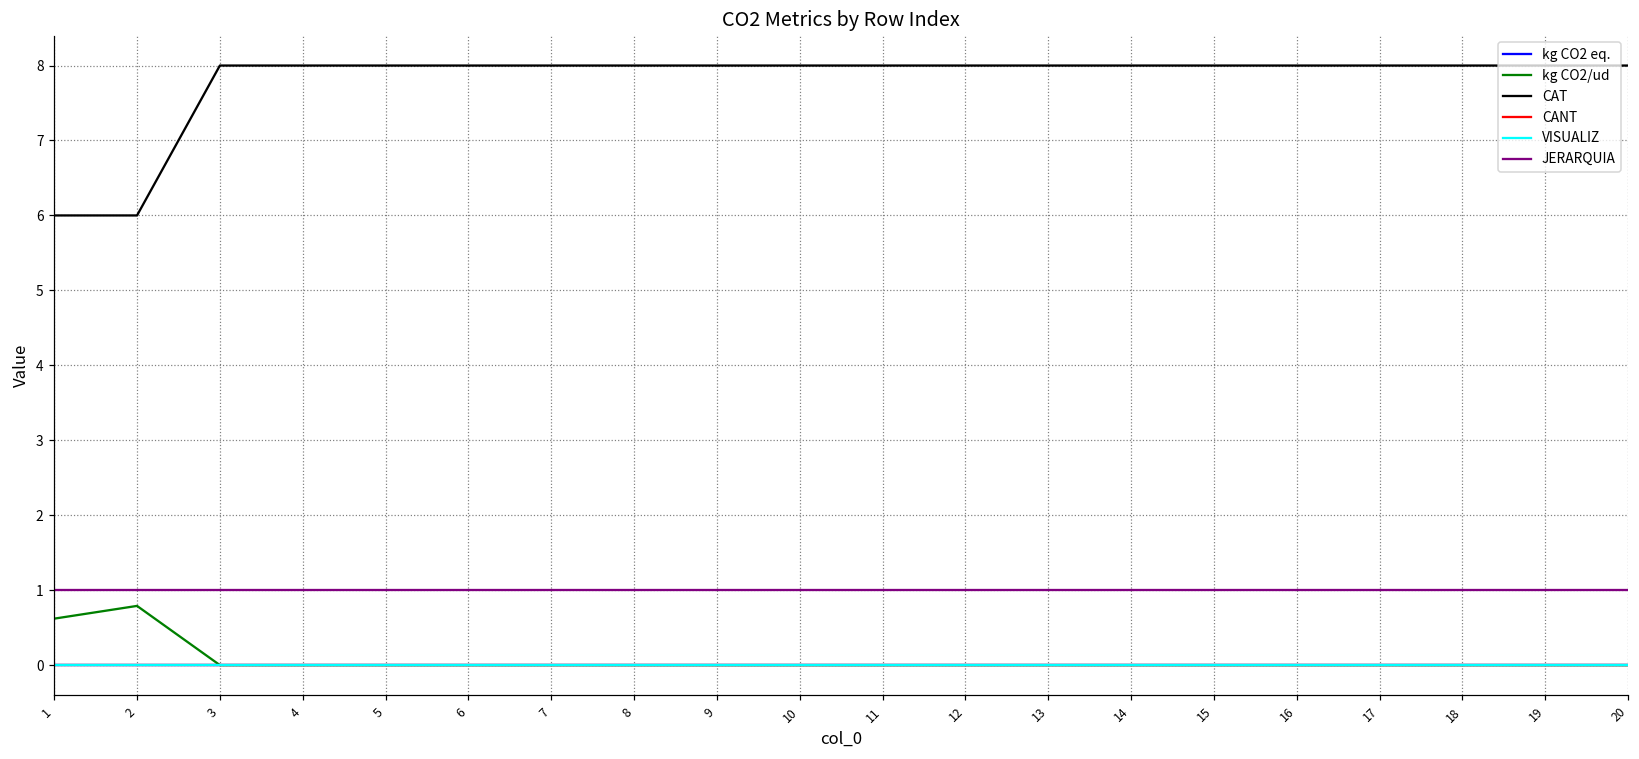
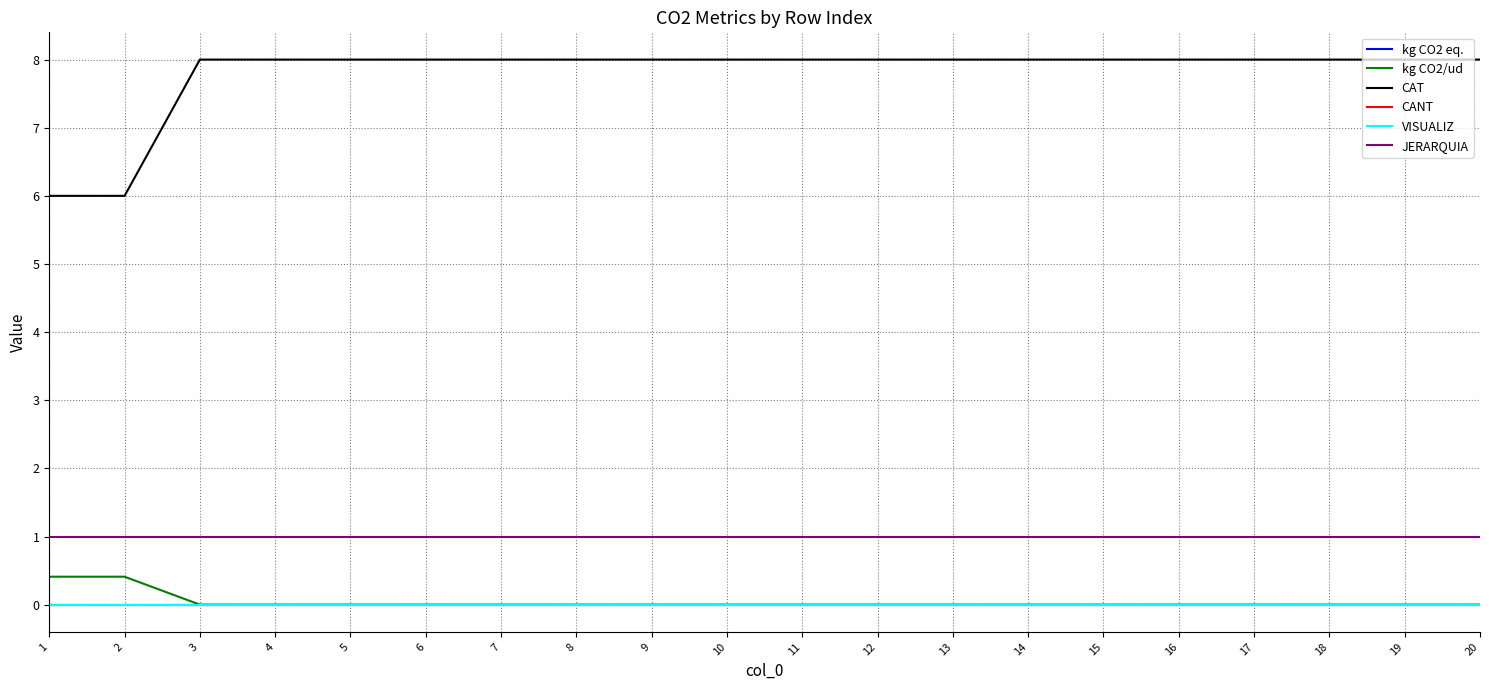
  {
    "VISUALIZ": {
      "1": 0.0,
      "2": 0.0
    },
    "kg CO2/ud": {
-     "1": 0.6,
-     "2": 0.8
+     "1": 0.4,
+     "2": 0.4
    },
    "CAT": {
      "1": 6.0,
      "2": 6.0,
      "3": 8.0,
      "4": 8.0,
      "5": 8.0,
      "6": 8.0,
      "7": 8.0,
      "8": 8.0,
      "9": 8.0,
      "10": 8.0,
      "11": 8.0,
      "12": 8.0,
      "13": 8.0,
      "14": 8.0,
      "15": 8.0,
      "16": 8.0,
      "17": 8.0,
      "18": 8.0,
      "20": 8.0
    },
    "JERARQUIA": {
      "1": 1.0,
      "2": 1.0,
      "3": 1.0,
      "4": 1.0,
      "5": 1.0,
      "6": 1.0,
      "7": 1.0,
      "8": 1.0,
      "9": 1.0,
      "10": 1.0,
      "11": 1.0,
      "12": 1.0,
      "13": 1.0,
      "14": 1.0,
      "15": 1.0,
      "16": 1.0,
      "17": 1.0,
      "18": 1.0,
      "19": 1.0,
      "20": 1.0
    }
  }
